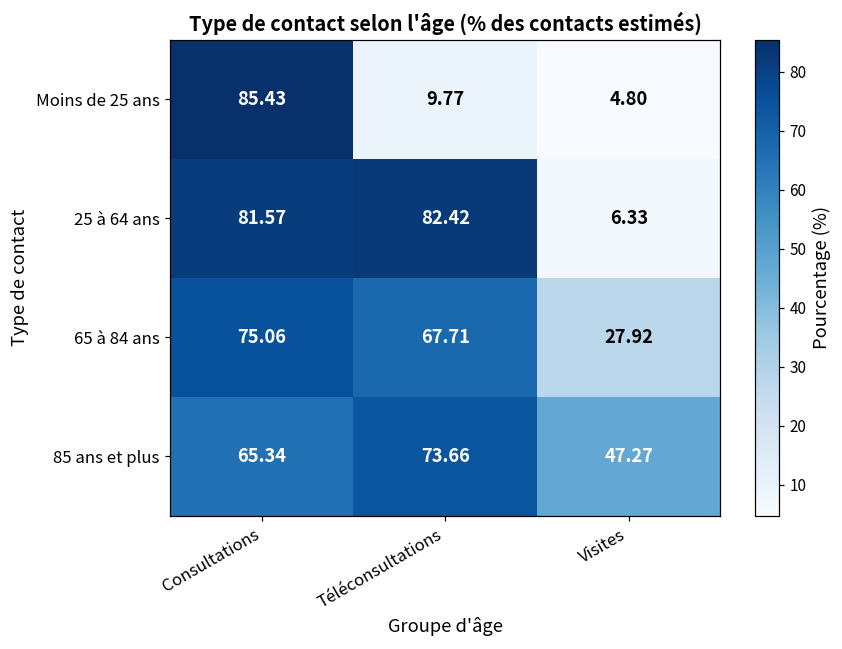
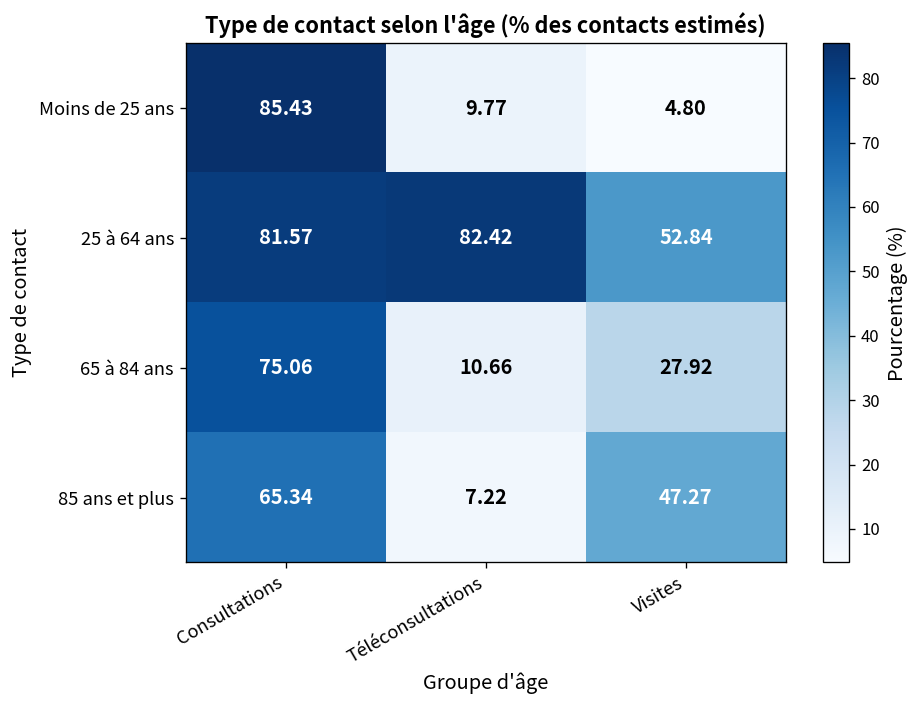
  {
    "Moins de 25 ans": {
      "Consultations": 85.43,
      "Téléconsultations": 9.77,
      "Visites": 4.80
    },
    "25 à 64 ans": {
      "Consultations": 81.57,
      "Téléconsultations": 82.42,
-     "Visites": 6.33
+     "Visites": 52.84
    },
    "65 à 84 ans": {
      "Consultations": 75.06,
-     "Téléconsultations": 67.71,
+     "Téléconsultations": 10.66,
      "Visites": 27.92
    },
    "85 ans et plus": {
      "Consultations": 65.34,
-     "Téléconsultations": 73.66,
+     "Téléconsultations": 7.22,
      "Visites": 47.27
    }
  }
